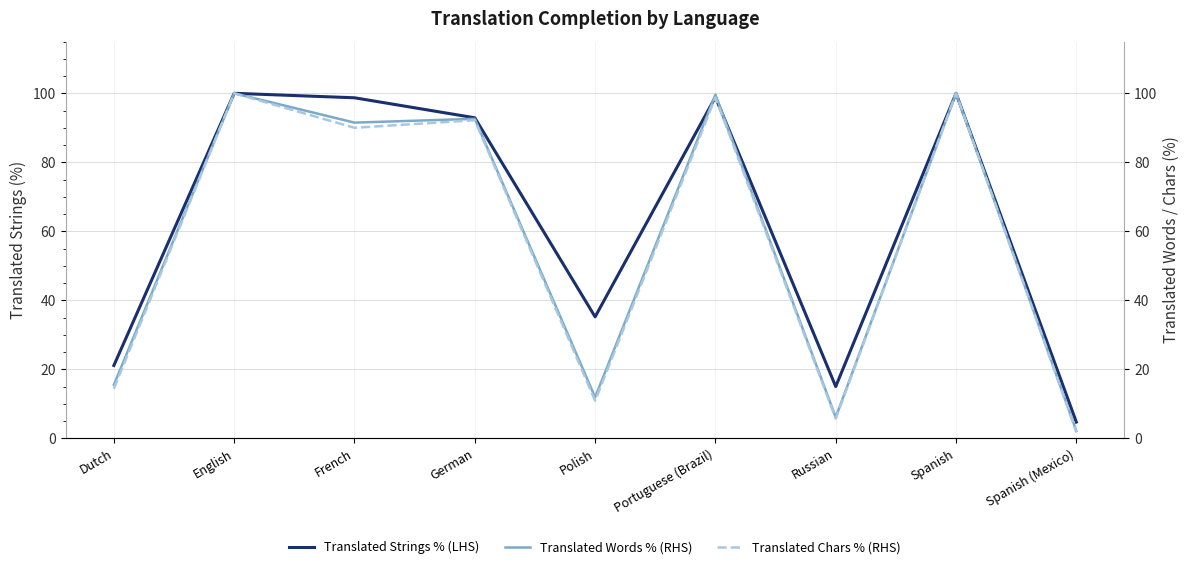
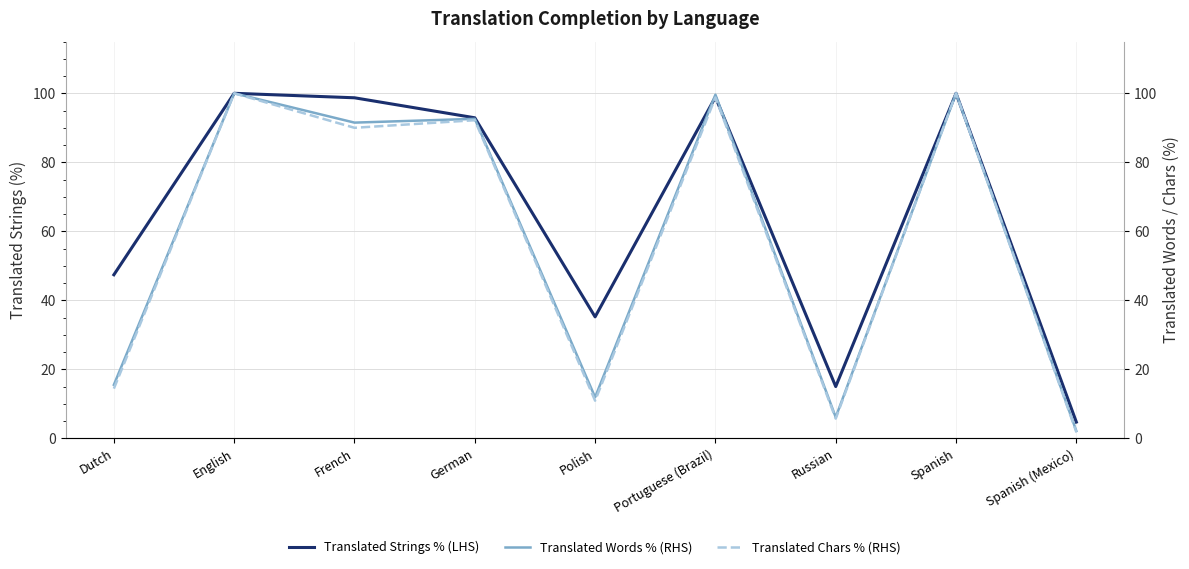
  {
    "Translated Strings % (LHS)": {
-     "Dutch": 21,
+     "Dutch": 47,
      "English": 100,
      "French": 99,
      "German": 93,
      "Polish": 35,
      "Portuguese (Brazil)": 99,
      "Russian": 15,
      "Spanish": 100,
      "Spanish (Mexico)": 5
    }
  }
